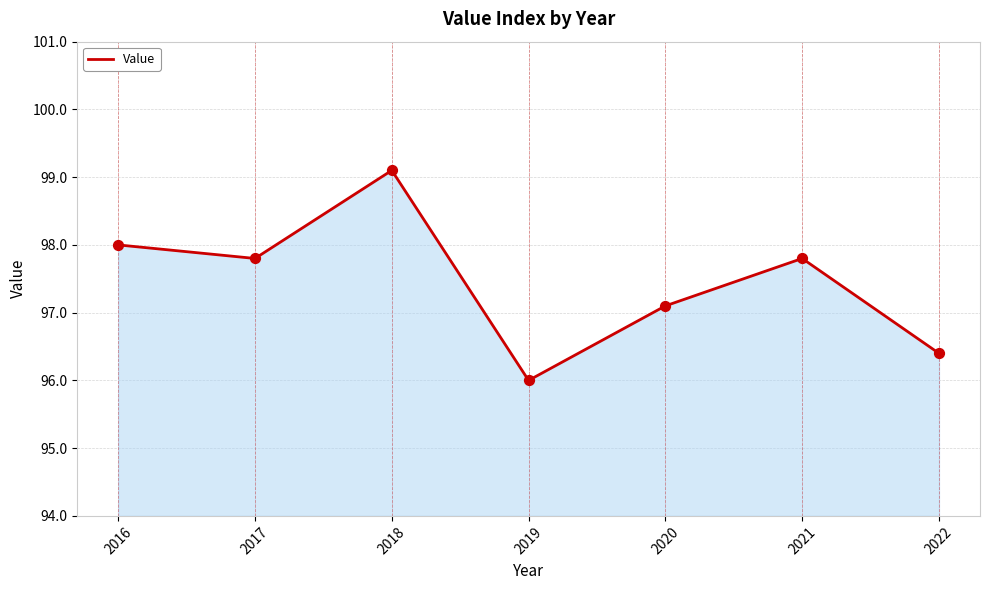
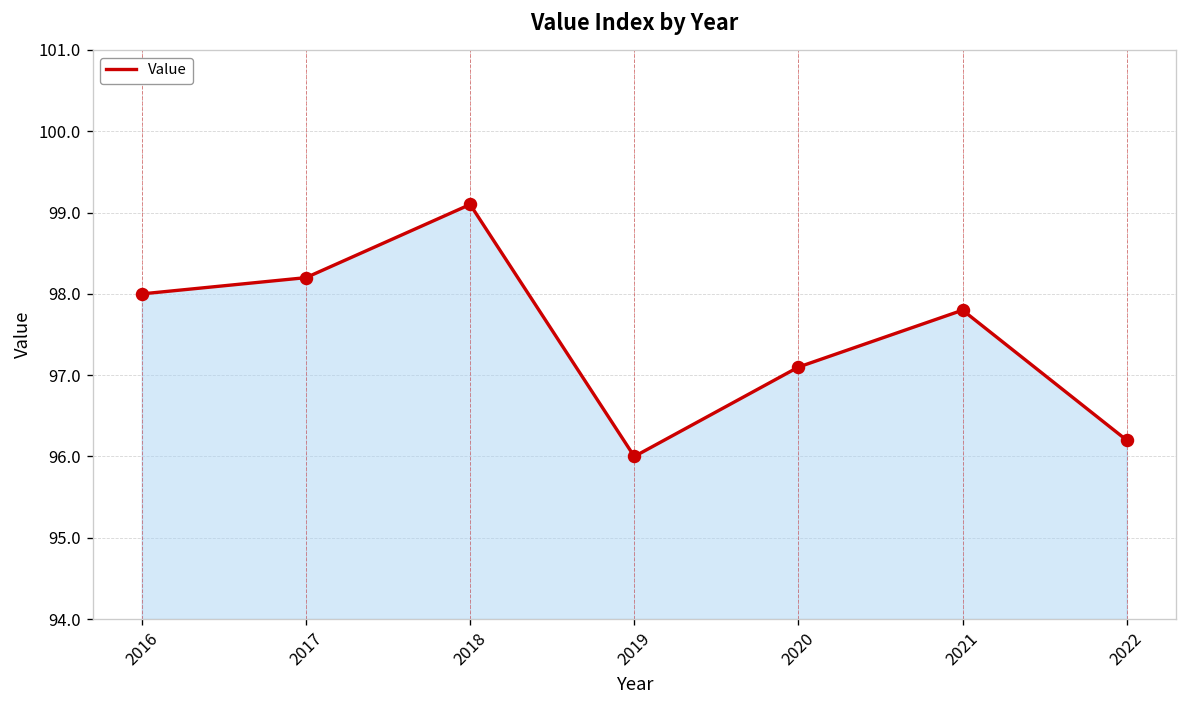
  {
    "2016": 98.0,
-   "2017": 97.8,
+   "2017": 98.2,
    "2018": 99.1,
    "2019": 96.0,
    "2020": 97.1,
    "2021": 97.8,
-   "2022": 96.4
+   "2022": 96.2
  }
